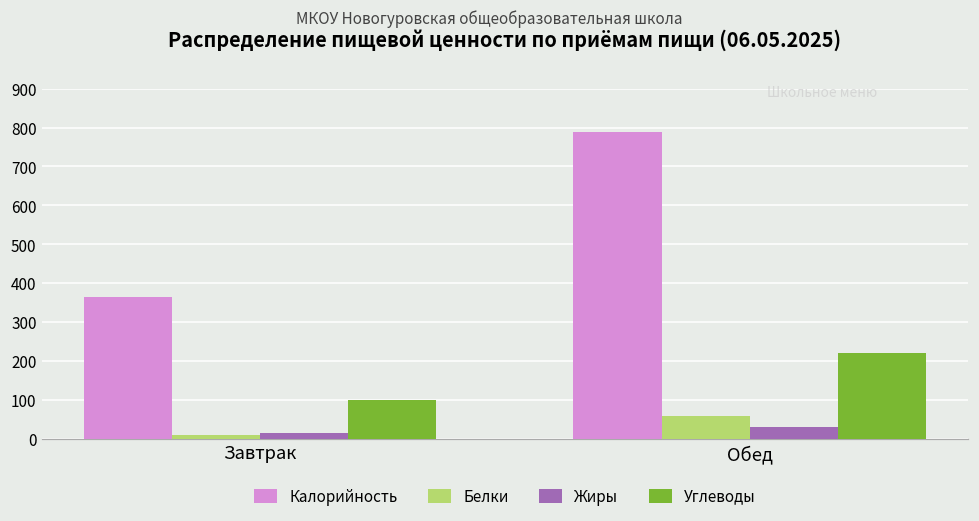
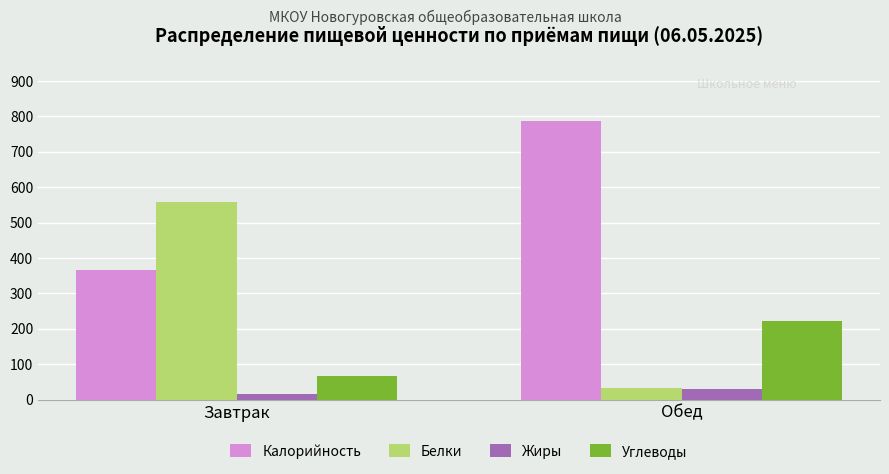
  {
    "Калорийность": {
      "Завтрак": 360,
      "Обед": 790
    },
    "Белки": {
-     "Завтрак": 10,
-     "Обед": 60
+     "Завтрак": 560,
+     "Обед": 30
    },
    "Жиры": {
      "Завтрак": 20,
      "Обед": 30
    },
    "Углеводы": {
-     "Завтрак": 100,
+     "Завтрак": 70,
      "Обед": 220
    }
  }
